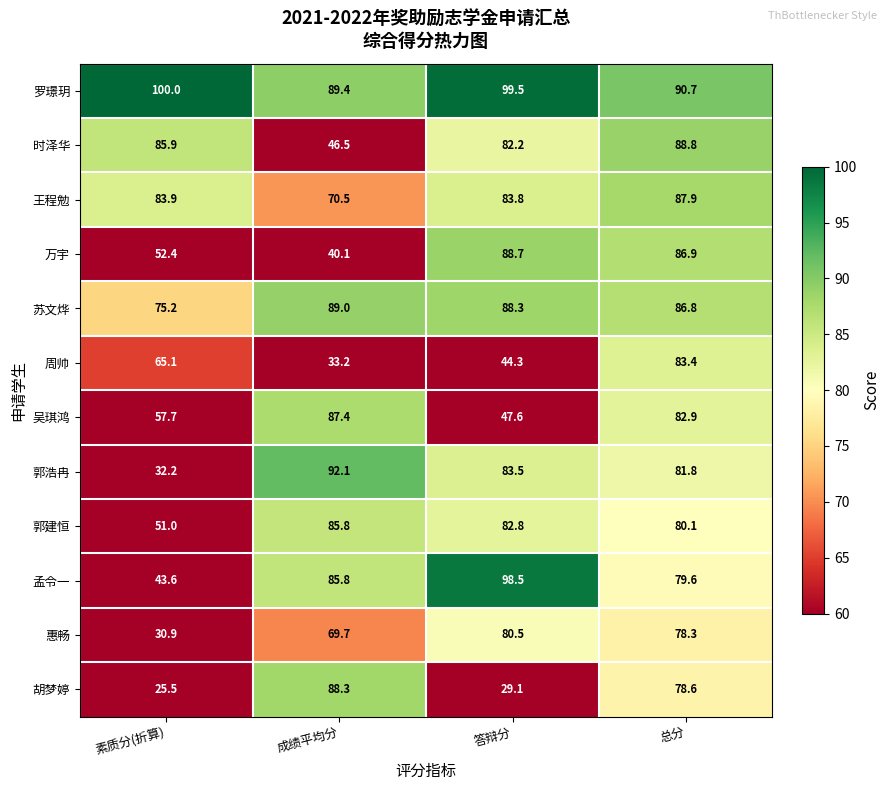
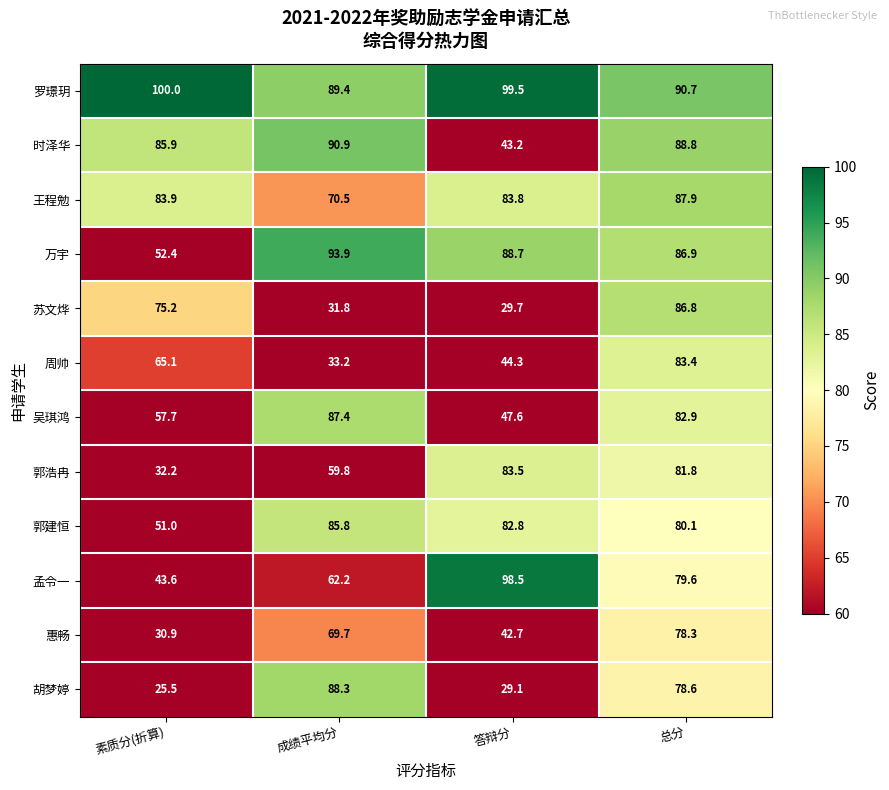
  {
    "罗璟玥": {
      "素质分(折算)": 100.0,
      "成绩平均分": 89.4,
      "答辩分": 99.5,
      "总分": 90.7
    },
    "时泽华": {
      "素质分(折算)": 85.9,
-     "成绩平均分": 46.5,
-     "答辩分": 82.2,
+     "成绩平均分": 90.9,
+     "答辩分": 43.2,
      "总分": 88.8
    },
    "王程勉": {
      "素质分(折算)": 83.9,
      "成绩平均分": 70.5,
      "答辩分": 83.8,
      "总分": 87.9
    },
    "万宇": {
      "素质分(折算)": 52.4,
-     "成绩平均分": 40.1,
+     "成绩平均分": 93.9,
      "答辩分": 88.7,
      "总分": 86.9
    },
    "苏文烨": {
      "素质分(折算)": 75.2,
-     "成绩平均分": 89.0,
-     "答辩分": 88.3,
+     "成绩平均分": 31.8,
+     "答辩分": 29.7,
      "总分": 86.8
    },
    "周帅": {
      "素质分(折算)": 65.1,
      "成绩平均分": 33.2,
      "答辩分": 44.3,
      "总分": 83.4
    },
    "吴琪鸿": {
      "素质分(折算)": 57.7,
      "成绩平均分": 87.4,
      "答辩分": 47.6,
      "总分": 82.9
    },
    "郭浩冉": {
      "素质分(折算)": 32.2,
-     "成绩平均分": 92.1,
+     "成绩平均分": 59.8,
      "答辩分": 83.5,
      "总分": 81.8
    },
    "郭建恒": {
      "素质分(折算)": 51.0,
      "成绩平均分": 85.8,
      "答辩分": 82.8,
      "总分": 80.1
    },
    "孟令一": {
      "素质分(折算)": 43.6,
-     "成绩平均分": 85.8,
+     "成绩平均分": 62.2,
      "答辩分": 98.5,
      "总分": 79.6
    },
    "惠畅": {
      "素质分(折算)": 30.9,
      "成绩平均分": 69.7,
-     "答辩分": 80.5,
+     "答辩分": 42.7,
      "总分": 78.3
    },
    "胡梦婷": {
      "素质分(折算)": 25.5,
      "成绩平均分": 88.3,
      "答辩分": 29.1,
      "总分": 78.6
    }
  }
